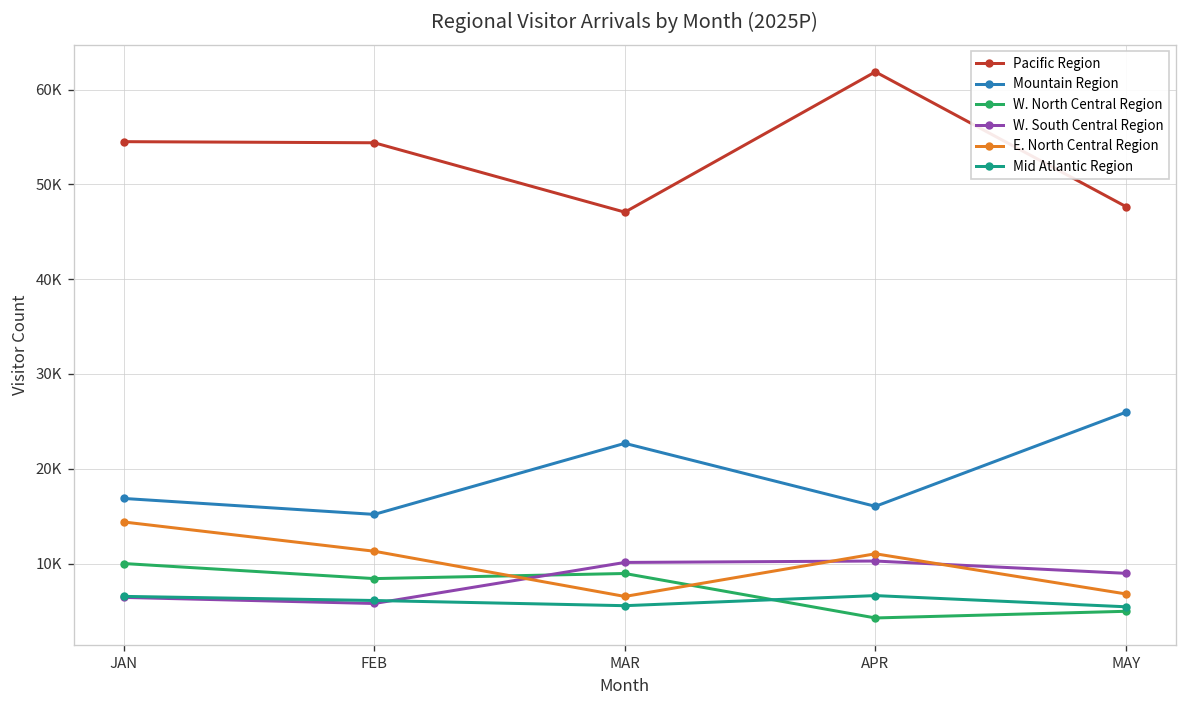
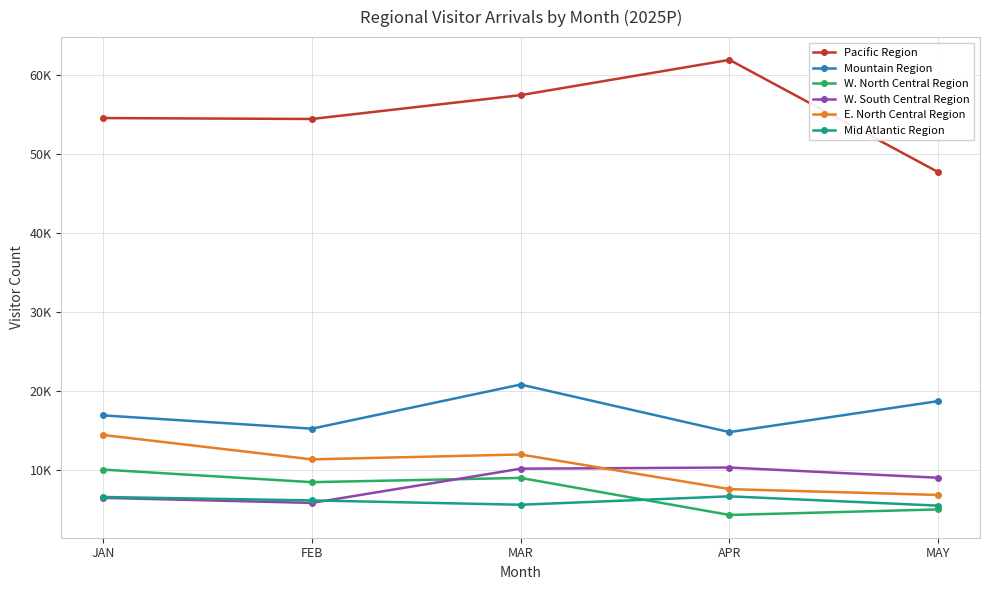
  {
    "Pacific Region": {
      "JAN": 55000,
      "FEB": 54000,
-     "MAR": 47000,
+     "MAR": 57000,
      "APR": 62000,
      "MAY": 48000
    },
    "Mountain Region": {
      "JAN": 17000,
      "FEB": 15000,
-     "MAR": 23000,
-     "APR": 16000,
-     "MAY": 26000
+     "MAR": 21000,
+     "APR": 15000,
+     "MAY": 19000
    },
    "W. South Central Region": {
      "MAR": 10000,
      "APR": 10000,
      "MAY": 9000
    },
    "E. North Central Region": {
      "JAN": 14000,
      "FEB": 11000,
-     "MAR": 7000,
-     "APR": 11000,
+     "MAR": 12000,
+     "APR": 8000,
      "MAY": 7000
    }
  }
